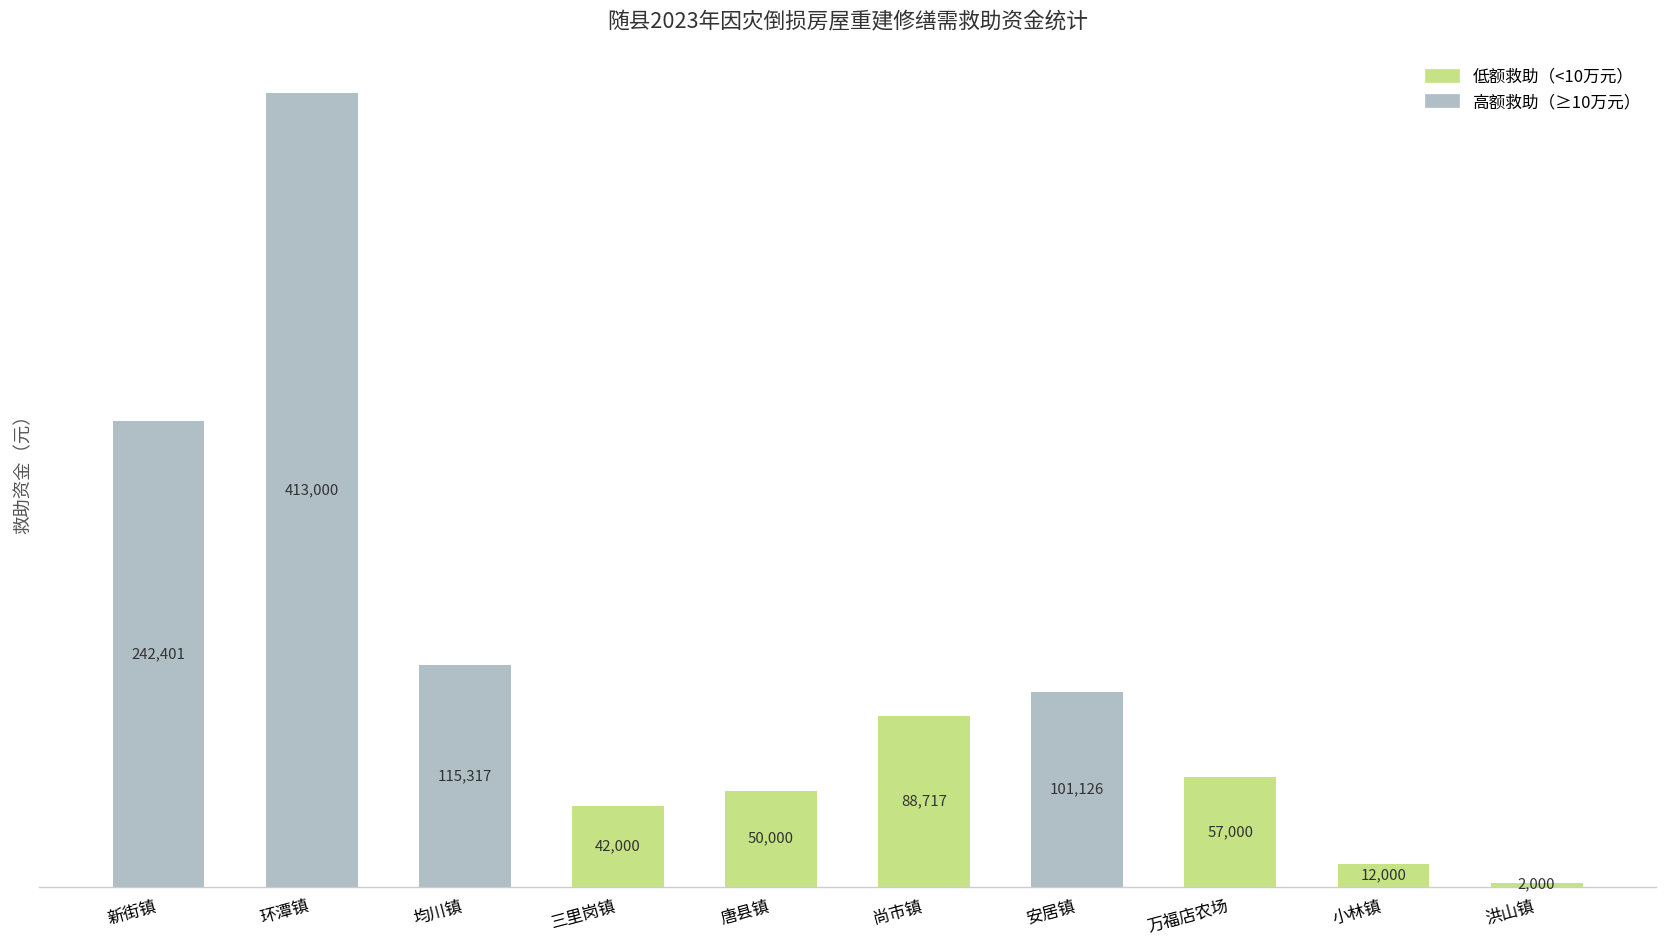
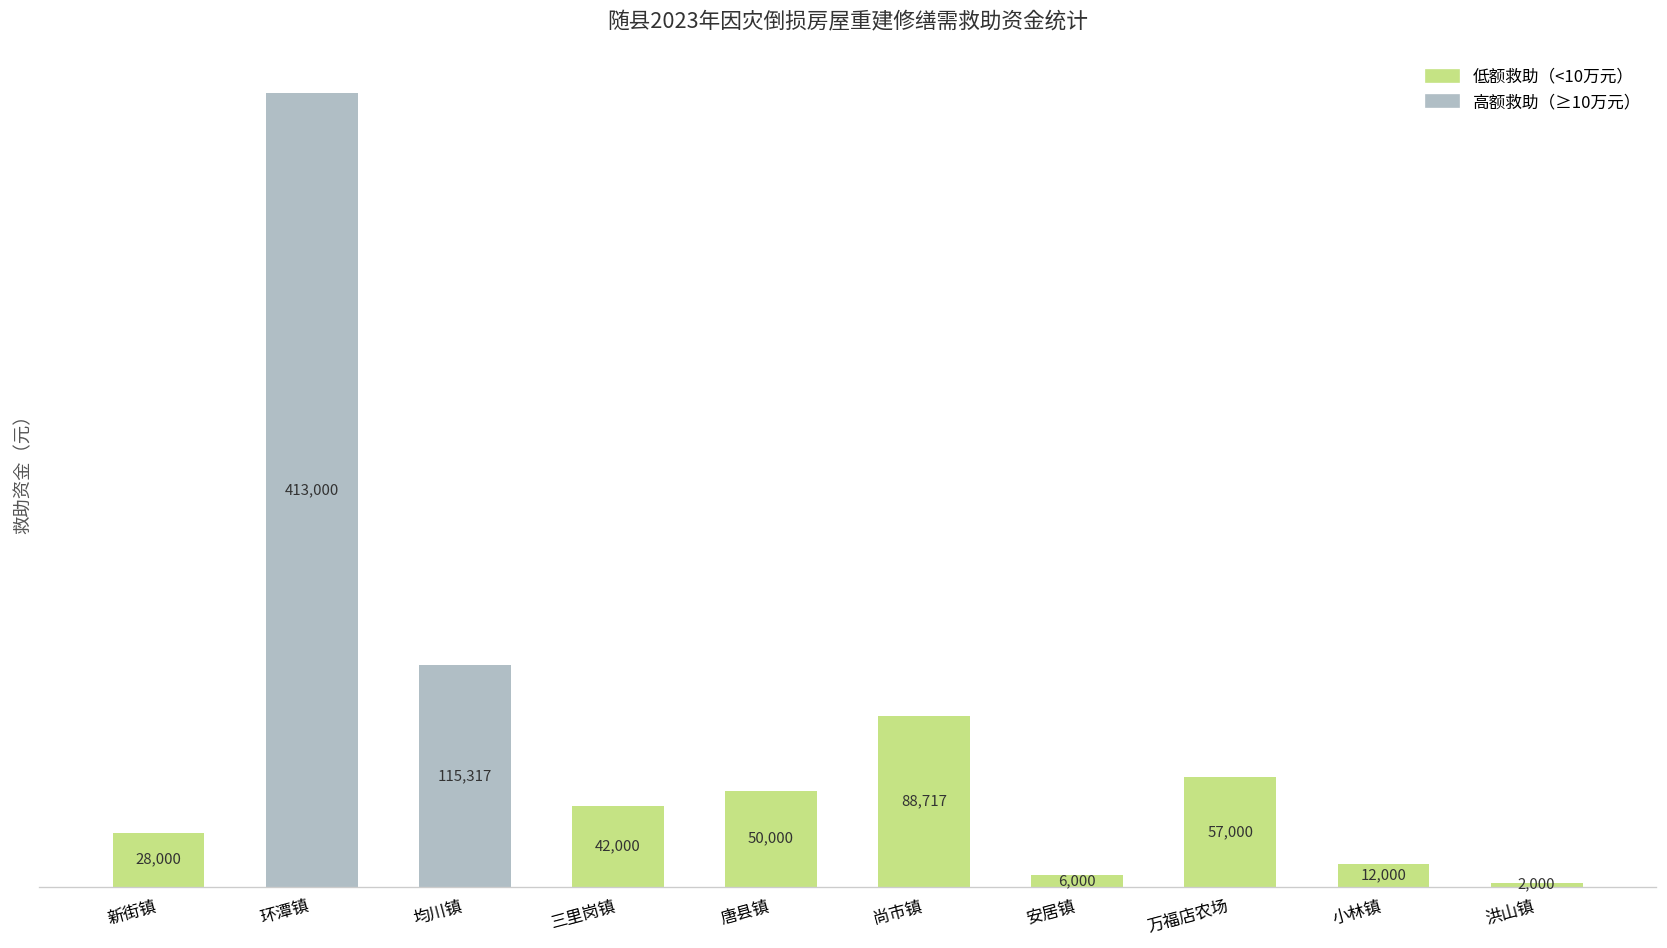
  {
-   "新街镇": "242,401",
+   "新街镇": "28,000",
    "环潭镇": "413,000",
    "均川镇": "115,317",
    "三里岗镇": "42,000",
    "唐县镇": "50,000",
    "尚市镇": "88,717",
-   "安居镇": "101,126",
+   "安居镇": "6,000",
    "万福店农场": "57,000",
    "小林镇": "12,000",
    "洪山镇": "2,000"
  }
